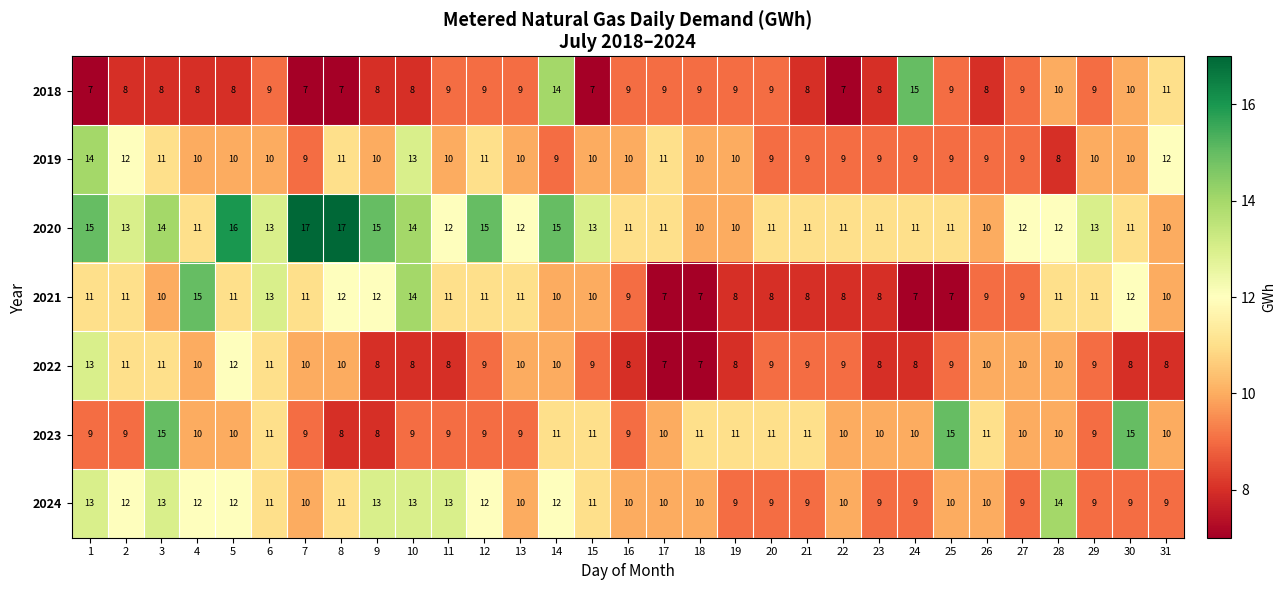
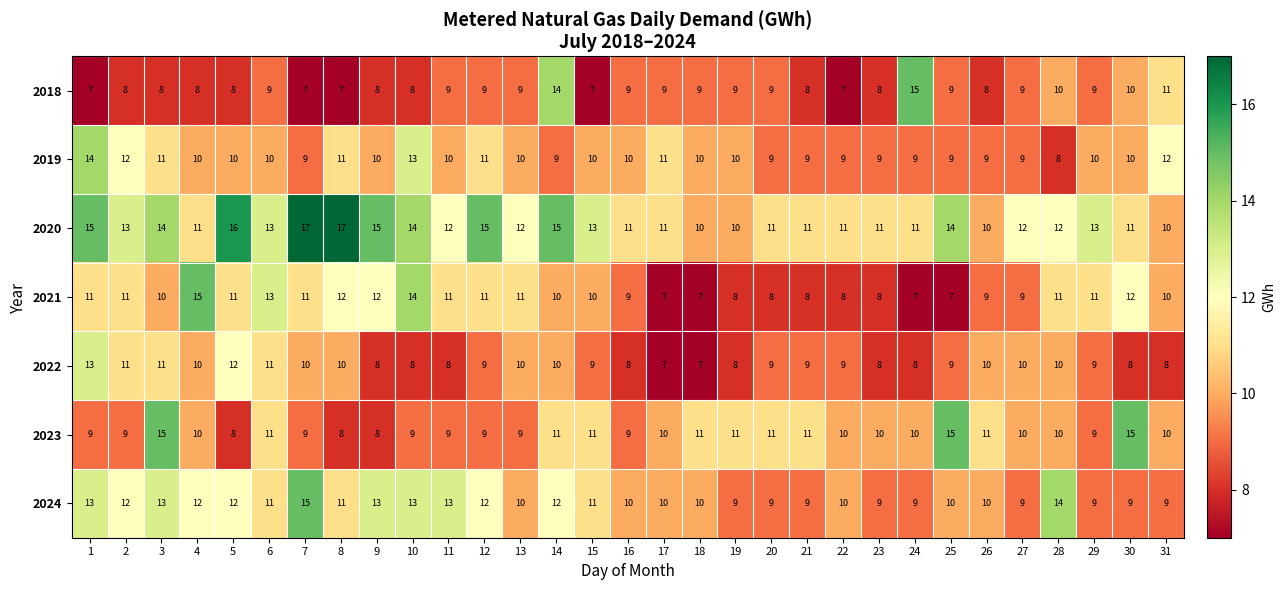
  {
    "2020": {
      "1": 15,
      "2": 13,
      "3": 14,
      "4": 11,
      "5": 16,
      "6": 13,
      "7": 17,
      "8": 17,
      "9": 15,
      "10": 14,
      "11": 12,
      "12": 15,
      "13": 12,
      "14": 15,
      "15": 13,
      "16": 11,
      "17": 11,
      "18": 10,
      "19": 10,
      "20": 11,
      "21": 11,
      "22": 11,
      "23": 11,
      "24": 11,
-     "25": 11,
+     "25": 14,
      "26": 10,
      "27": 12,
      "28": 12,
      "29": 13,
      "30": 11,
      "31": 10
    },
    "2023": {
      "1": 9,
      "2": 9,
      "3": 15,
      "4": 10,
-     "5": 10,
+     "5": 8,
      "6": 11,
      "7": 9,
      "8": 8,
      "9": 8,
      "10": 9,
      "11": 9,
      "12": 9,
      "13": 9,
      "14": 11,
      "15": 11,
      "16": 9,
      "17": 10,
      "18": 11,
      "19": 11,
      "20": 11,
      "21": 11,
      "22": 10,
      "23": 10,
      "24": 10,
      "25": 15,
      "26": 11,
      "27": 10,
      "28": 10,
      "29": 9,
      "30": 15,
      "31": 10
    },
    "2024": {
      "1": 13,
      "2": 12,
      "3": 13,
      "4": 12,
      "5": 12,
      "6": 11,
-     "7": 10,
+     "7": 15,
      "8": 11,
      "9": 13,
      "10": 13,
      "11": 13,
      "12": 12,
      "13": 10,
      "14": 12,
      "15": 11,
      "16": 10,
      "17": 10,
      "18": 10,
      "19": 9,
      "20": 9,
      "21": 9,
      "22": 10,
      "23": 9,
      "24": 9,
      "25": 10,
      "26": 10,
      "27": 9,
      "28": 14,
      "29": 9,
      "30": 9,
      "31": 9
    }
  }
